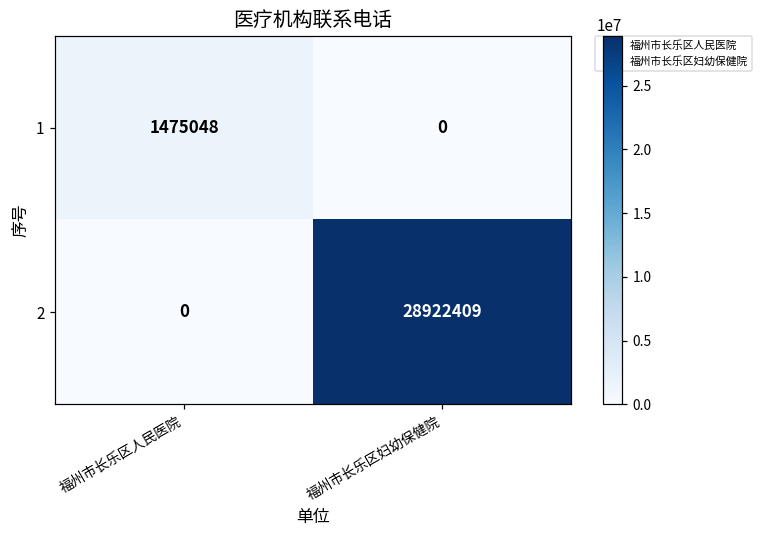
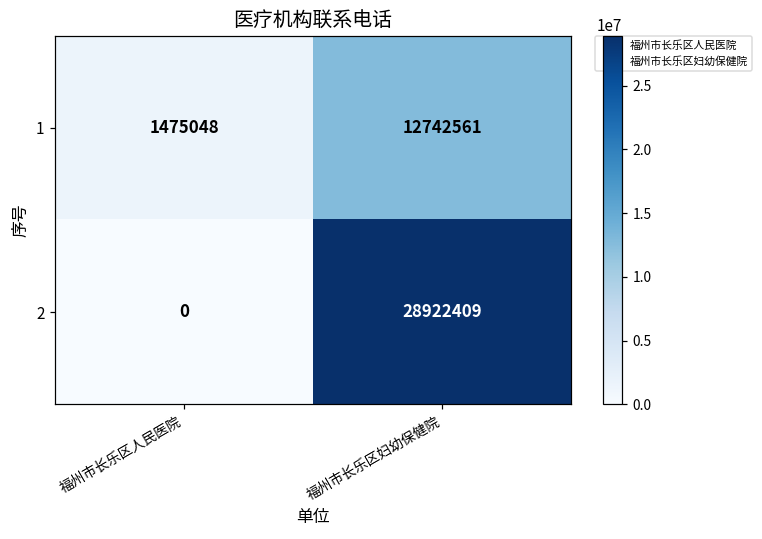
  {
    "1": {
      "福州市长乐区人民医院": 1475048,
-     "福州市长乐区妇幼保健院": 0
+     "福州市长乐区妇幼保健院": 12742561
    },
    "2": {
      "福州市长乐区人民医院": 0,
      "福州市长乐区妇幼保健院": 28922409
    }
  }
